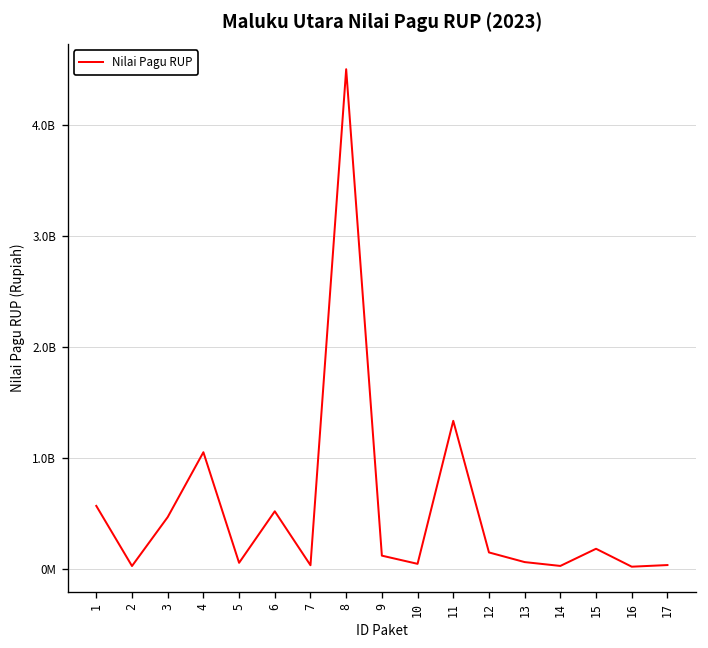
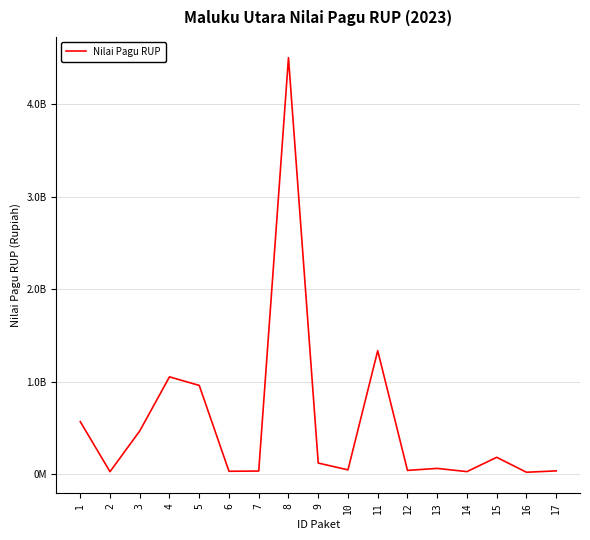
  {
    "1": 600000000,
    "2": 0,
    "3": 500000000,
    "4": 1100000000,
-   "5": 100000000,
-   "6": 500000000,
+   "5": 1000000000,
+   "6": 0,
    "7": 0,
    "8": 4500000000,
    "9": 100000000,
    "10": 0,
    "11": 1300000000,
-   "12": 200000000,
+   "12": 0,
    "13": 100000000,
    "14": 0,
    "15": 200000000,
    "16": 0,
    "17": 0
  }
